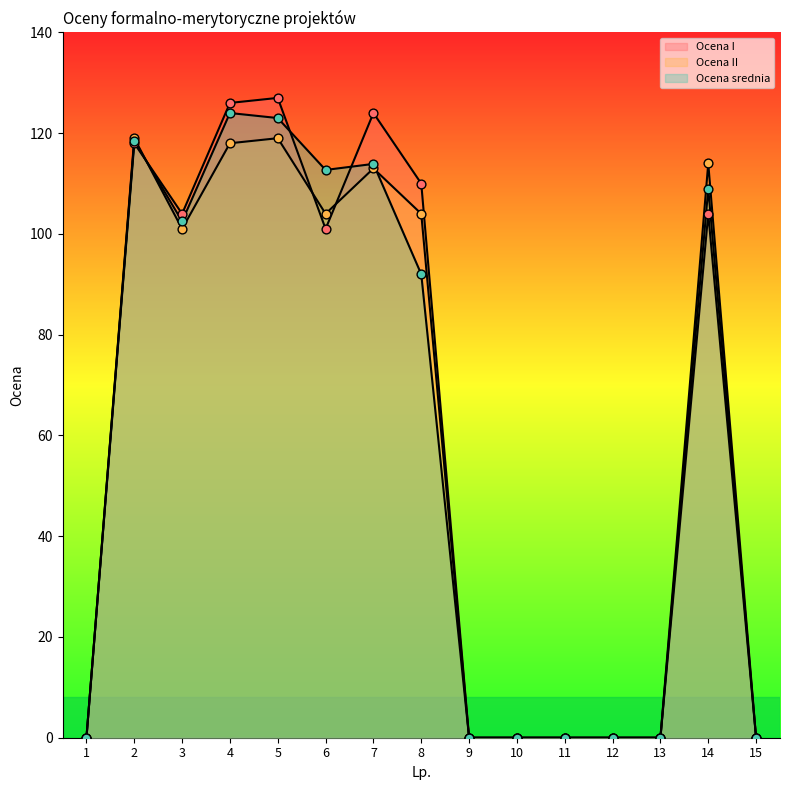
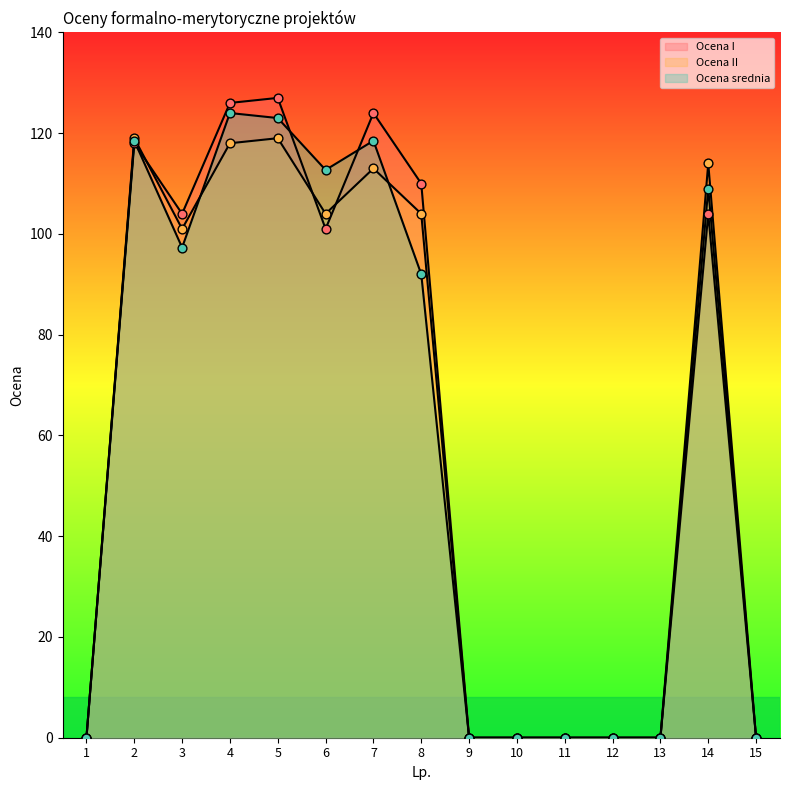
  {
    "Ocena srednia": {
-     "3": 103,
+     "3": 97,
      "4": 124,
      "5": 123,
      "6": 113,
-     "7": 114,
+     "7": 119,
      "8": 92,
      "14": 109
    }
  }
